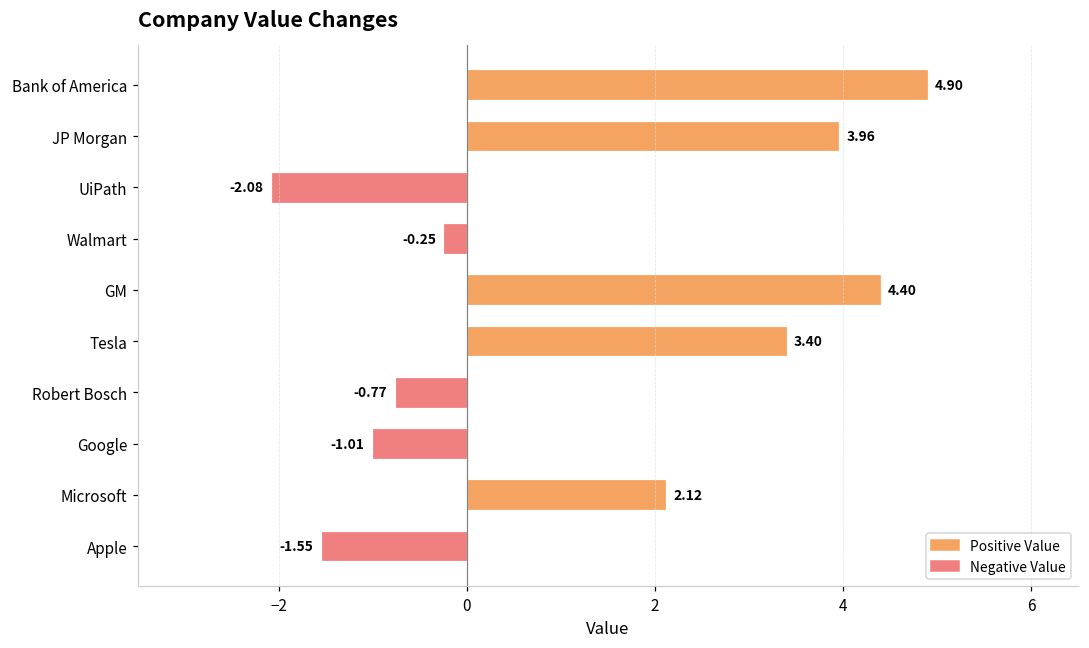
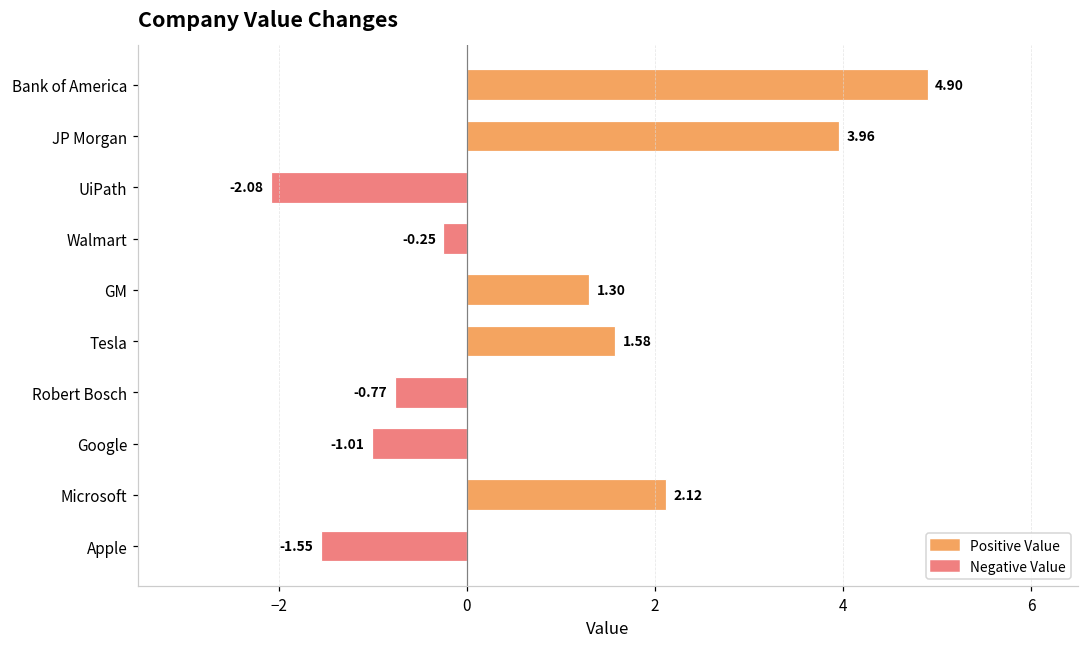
  {
    "Bank of America": 4.90,
    "JP Morgan": 3.96,
    "UiPath": -2.08,
    "Walmart": -0.25,
-   "GM": 4.40,
-   "Tesla": 3.40,
+   "GM": 1.30,
+   "Tesla": 1.58,
    "Robert Bosch": -0.77,
    "Google": -1.01,
    "Microsoft": 2.12,
    "Apple": -1.55
  }
